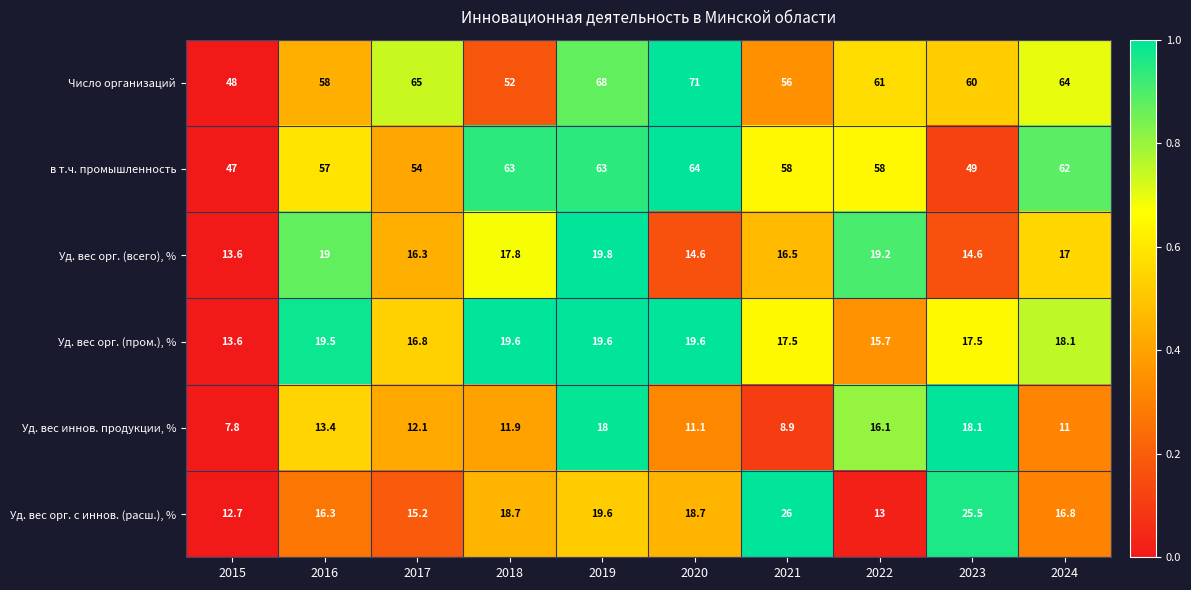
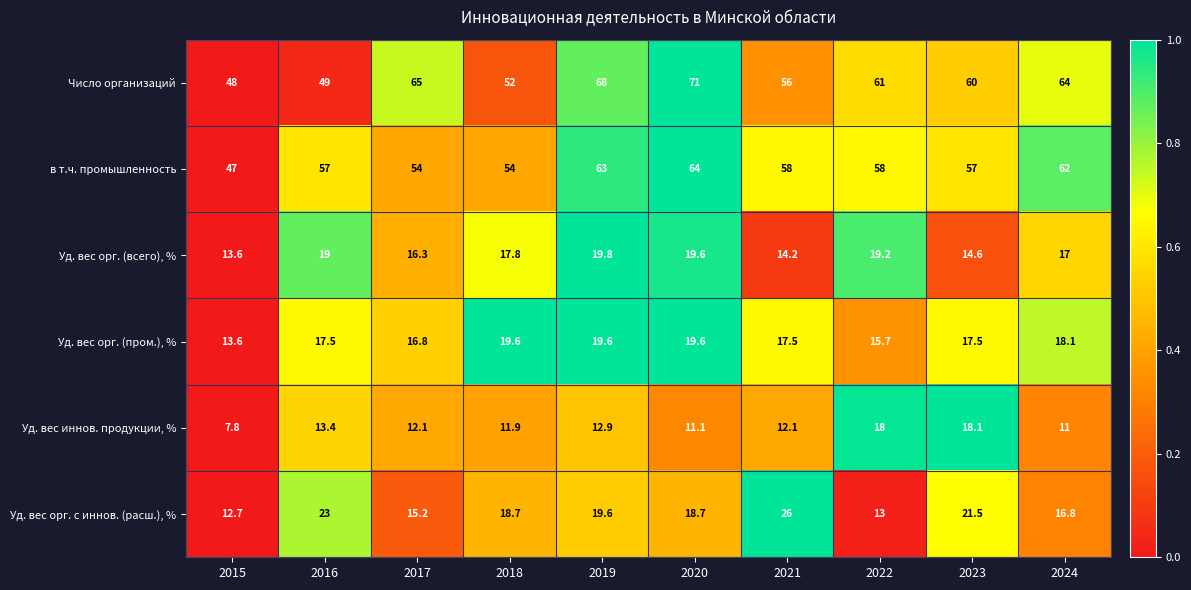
  {
    "Число организаций": {
      "2015": 48,
-     "2016": 58,
+     "2016": 49,
      "2017": 65,
      "2018": 52,
      "2019": 68,
      "2020": 71,
      "2021": 56,
      "2022": 61,
      "2023": 60,
      "2024": 64
    },
    "в т.ч. промышленность": {
      "2015": 47,
      "2016": 57,
      "2017": 54,
-     "2018": 63,
+     "2018": 54,
      "2019": 63,
      "2020": 64,
      "2021": 58,
      "2022": 58,
-     "2023": 49,
+     "2023": 57,
      "2024": 62
    },
    "Уд. вес орг. (всего), %": {
      "2015": 13.6,
      "2016": 19,
      "2017": 16.3,
      "2018": 17.8,
      "2019": 19.8,
-     "2020": 14.6,
-     "2021": 16.5,
+     "2020": 19.6,
+     "2021": 14.2,
      "2022": 19.2,
      "2023": 14.6,
      "2024": 17
    },
    "Уд. вес орг. (пром.), %": {
      "2015": 13.6,
-     "2016": 19.5,
+     "2016": 17.5,
      "2017": 16.8,
      "2018": 19.6,
      "2019": 19.6,
      "2020": 19.6,
      "2021": 17.5,
      "2022": 15.7,
      "2023": 17.5,
      "2024": 18.1
    },
    "Уд. вес иннов. продукции, %": {
      "2015": 7.8,
      "2016": 13.4,
      "2017": 12.1,
      "2018": 11.9,
-     "2019": 18,
+     "2019": 12.9,
      "2020": 11.1,
-     "2021": 8.9,
-     "2022": 16.1,
+     "2021": 12.1,
+     "2022": 18,
      "2023": 18.1,
      "2024": 11
    },
    "Уд. вес орг. с иннов. (расш.), %": {
      "2015": 12.7,
-     "2016": 16.3,
+     "2016": 23,
      "2017": 15.2,
      "2018": 18.7,
      "2019": 19.6,
      "2020": 18.7,
      "2021": 26,
      "2022": 13,
-     "2023": 25.5,
+     "2023": 21.5,
      "2024": 16.8
    }
  }
